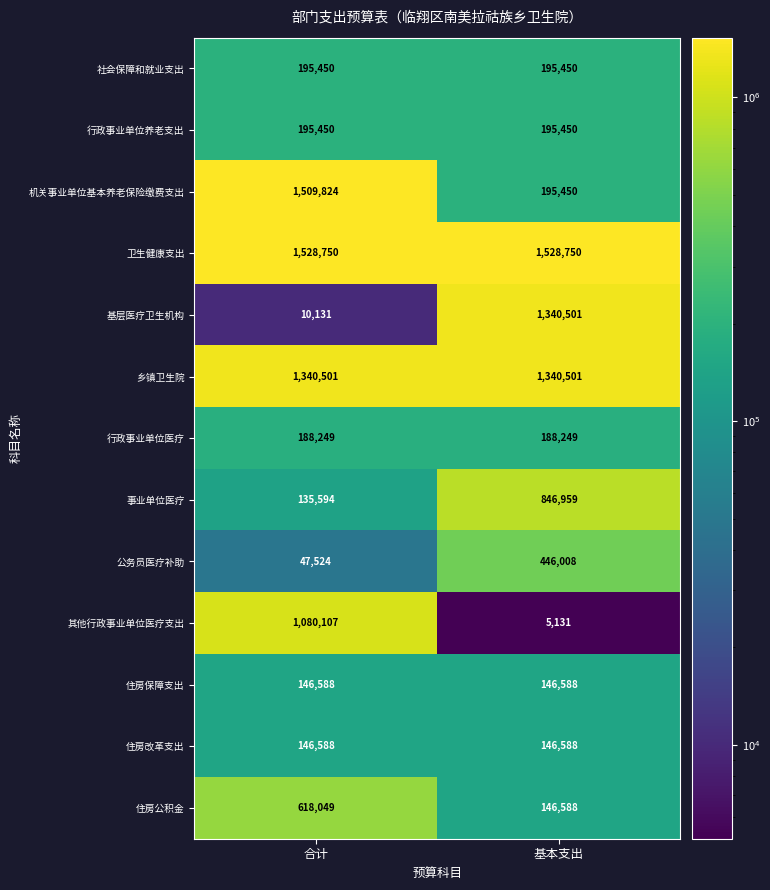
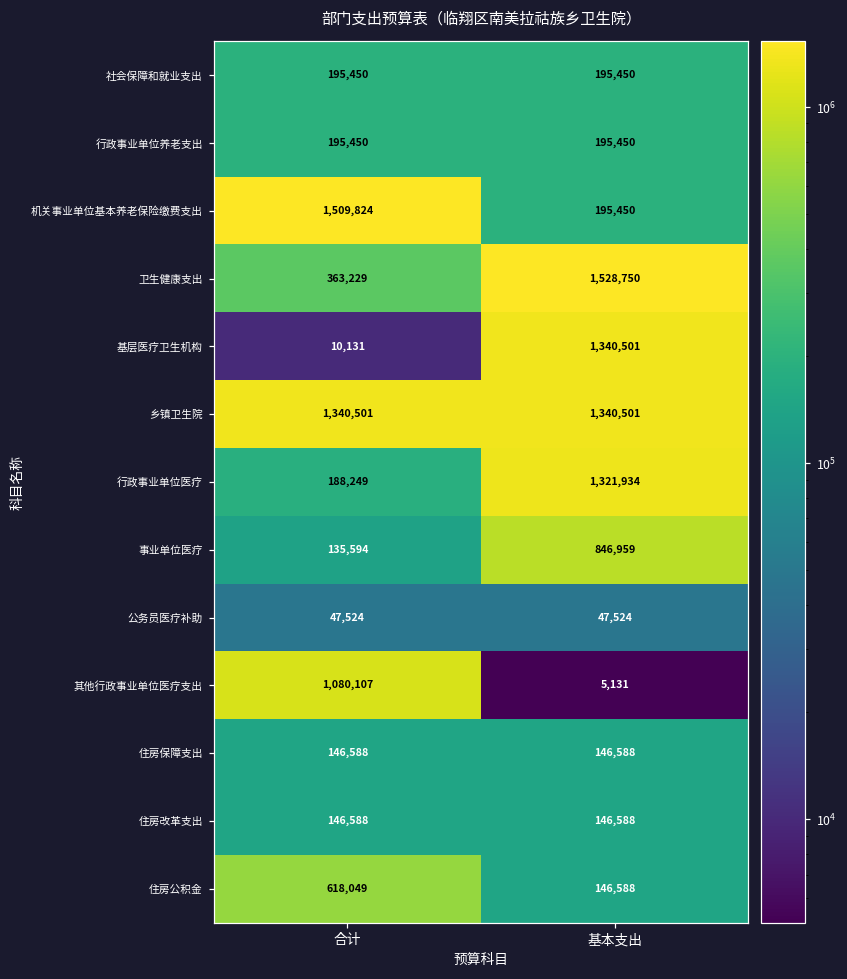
  {
    "社会保障和就业支出": {
      "合计": "195,450",
      "基本支出": "195,450"
    },
    "行政事业单位养老支出": {
      "合计": "195,450",
      "基本支出": "195,450"
    },
    "机关事业单位基本养老保险缴费支出": {
      "合计": "1,509,824",
      "基本支出": "195,450"
    },
    "卫生健康支出": {
-     "合计": "1,528,750",
+     "合计": "363,229",
      "基本支出": "1,528,750"
    },
    "基层医疗卫生机构": {
      "合计": "10,131",
      "基本支出": "1,340,501"
    },
    "乡镇卫生院": {
      "合计": "1,340,501",
      "基本支出": "1,340,501"
    },
    "行政事业单位医疗": {
      "合计": "188,249",
-     "基本支出": "188,249"
+     "基本支出": "1,321,934"
    },
    "事业单位医疗": {
      "合计": "135,594",
      "基本支出": "846,959"
    },
    "公务员医疗补助": {
      "合计": "47,524",
-     "基本支出": "446,008"
+     "基本支出": "47,524"
    },
    "其他行政事业单位医疗支出": {
      "合计": "1,080,107",
      "基本支出": "5,131"
    },
    "住房保障支出": {
      "合计": "146,588",
      "基本支出": "146,588"
    },
    "住房改革支出": {
      "合计": "146,588",
      "基本支出": "146,588"
    },
    "住房公积金": {
      "合计": "618,049",
      "基本支出": "146,588"
    }
  }
